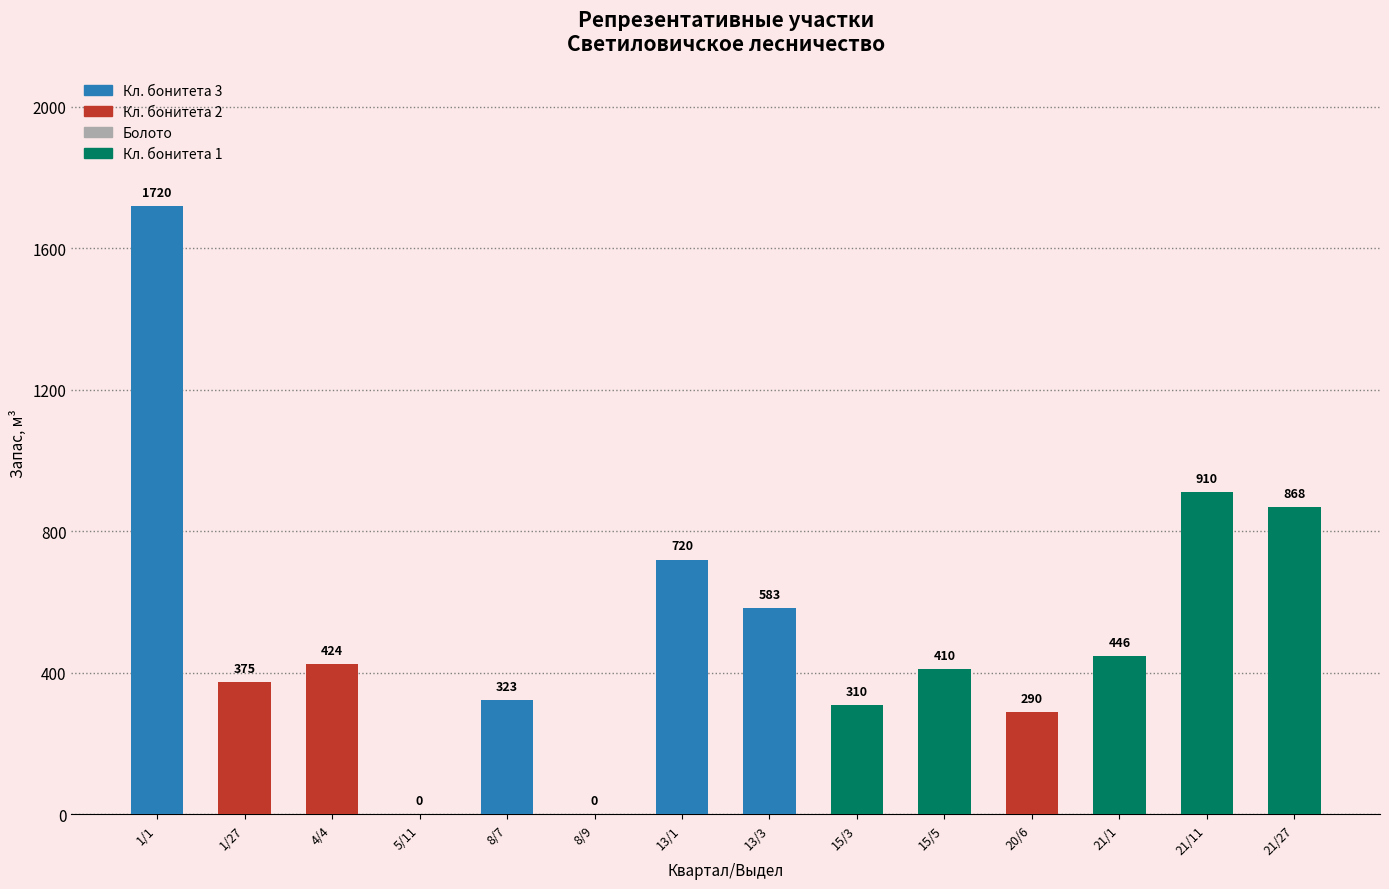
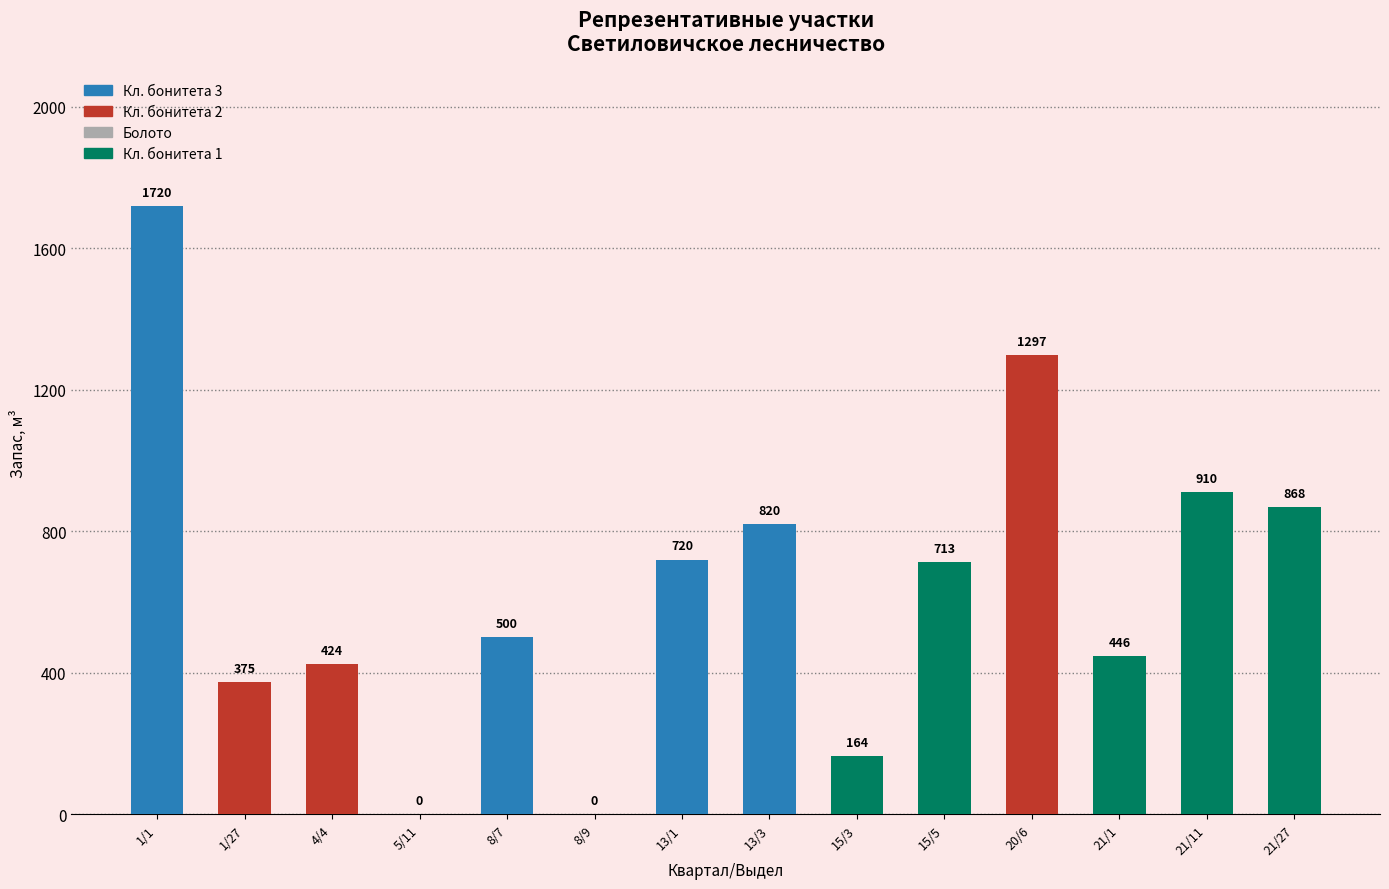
  {
    "1/1": 1720,
    "1/27": 375,
    "4/4": 424,
    "5/11": 0,
-   "8/7": 323,
+   "8/7": 500,
    "8/9": 0,
    "13/1": 720,
-   "13/3": 583,
-   "15/3": 310,
-   "15/5": 410,
-   "20/6": 290,
+   "13/3": 820,
+   "15/3": 164,
+   "15/5": 713,
+   "20/6": 1297,
    "21/1": 446,
    "21/11": 910,
    "21/27": 868
  }
